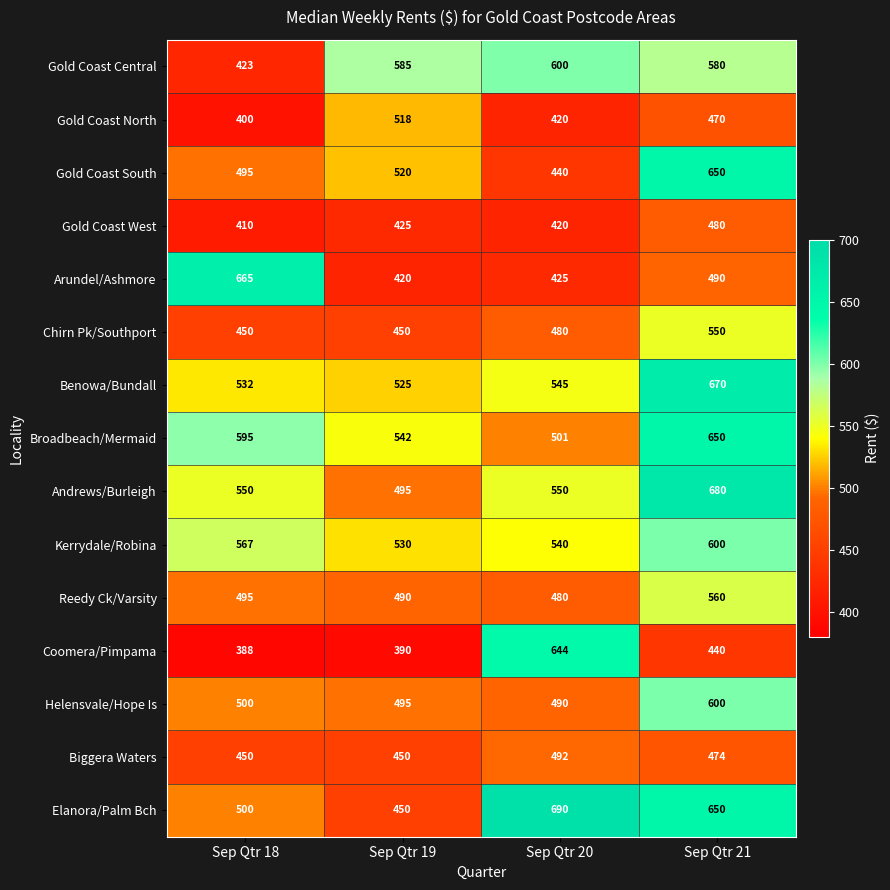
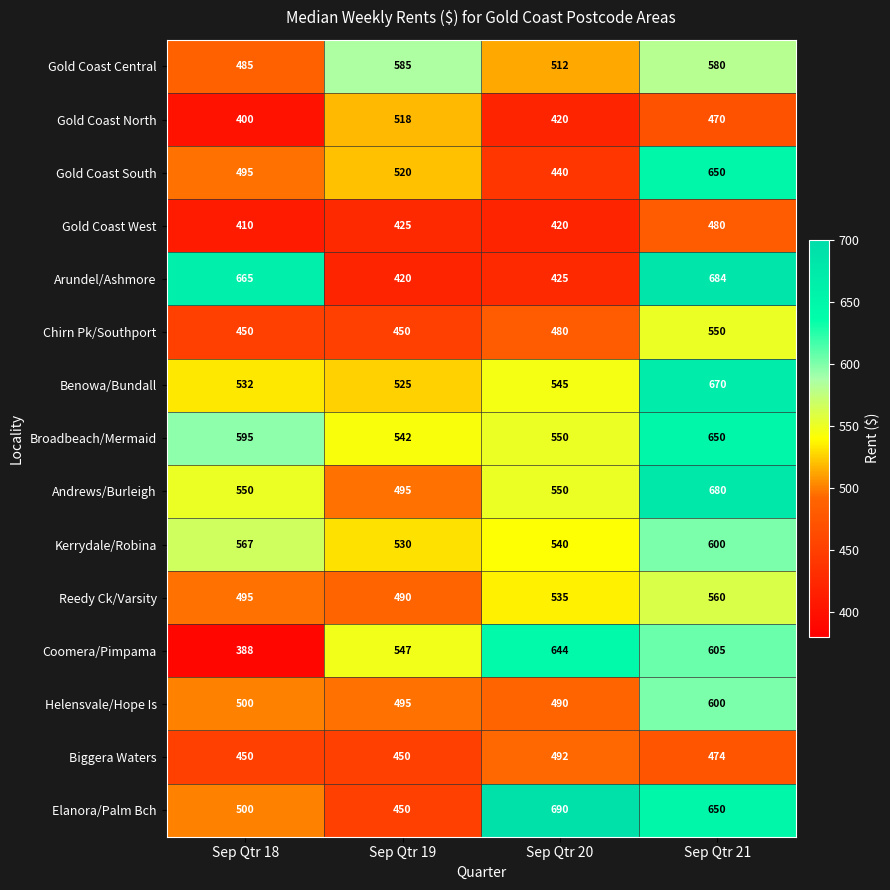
  {
    "Gold Coast Central": {
-     "Sep Qtr 18": 423,
+     "Sep Qtr 18": 485,
      "Sep Qtr 19": 585,
-     "Sep Qtr 20": 600,
+     "Sep Qtr 20": 512,
      "Sep Qtr 21": 580
    },
    "Gold Coast North": {
      "Sep Qtr 18": 400,
      "Sep Qtr 19": 518,
      "Sep Qtr 20": 420,
      "Sep Qtr 21": 470
    },
    "Gold Coast South": {
      "Sep Qtr 18": 495,
      "Sep Qtr 19": 520,
      "Sep Qtr 20": 440,
      "Sep Qtr 21": 650
    },
    "Gold Coast West": {
      "Sep Qtr 18": 410,
      "Sep Qtr 19": 425,
      "Sep Qtr 20": 420,
      "Sep Qtr 21": 480
    },
    "Arundel/Ashmore": {
      "Sep Qtr 18": 665,
      "Sep Qtr 19": 420,
      "Sep Qtr 20": 425,
-     "Sep Qtr 21": 490
+     "Sep Qtr 21": 684
    },
    "Chirn Pk/Southport": {
      "Sep Qtr 18": 450,
      "Sep Qtr 19": 450,
      "Sep Qtr 20": 480,
      "Sep Qtr 21": 550
    },
    "Benowa/Bundall": {
      "Sep Qtr 18": 532,
      "Sep Qtr 19": 525,
      "Sep Qtr 20": 545,
      "Sep Qtr 21": 670
    },
    "Broadbeach/Mermaid": {
      "Sep Qtr 18": 595,
      "Sep Qtr 19": 542,
-     "Sep Qtr 20": 501,
+     "Sep Qtr 20": 550,
      "Sep Qtr 21": 650
    },
    "Andrews/Burleigh": {
      "Sep Qtr 18": 550,
      "Sep Qtr 19": 495,
      "Sep Qtr 20": 550,
      "Sep Qtr 21": 680
    },
    "Kerrydale/Robina": {
      "Sep Qtr 18": 567,
      "Sep Qtr 19": 530,
      "Sep Qtr 20": 540,
      "Sep Qtr 21": 600
    },
    "Reedy Ck/Varsity": {
      "Sep Qtr 18": 495,
      "Sep Qtr 19": 490,
-     "Sep Qtr 20": 480,
+     "Sep Qtr 20": 535,
      "Sep Qtr 21": 560
    },
    "Coomera/Pimpama": {
      "Sep Qtr 18": 388,
-     "Sep Qtr 19": 390,
+     "Sep Qtr 19": 547,
      "Sep Qtr 20": 644,
-     "Sep Qtr 21": 440
+     "Sep Qtr 21": 605
    },
    "Helensvale/Hope Is": {
      "Sep Qtr 18": 500,
      "Sep Qtr 19": 495,
      "Sep Qtr 20": 490,
      "Sep Qtr 21": 600
    },
    "Biggera Waters": {
      "Sep Qtr 18": 450,
      "Sep Qtr 19": 450,
      "Sep Qtr 20": 492,
      "Sep Qtr 21": 474
    },
    "Elanora/Palm Bch": {
      "Sep Qtr 18": 500,
      "Sep Qtr 19": 450,
      "Sep Qtr 20": 690,
      "Sep Qtr 21": 650
    }
  }
